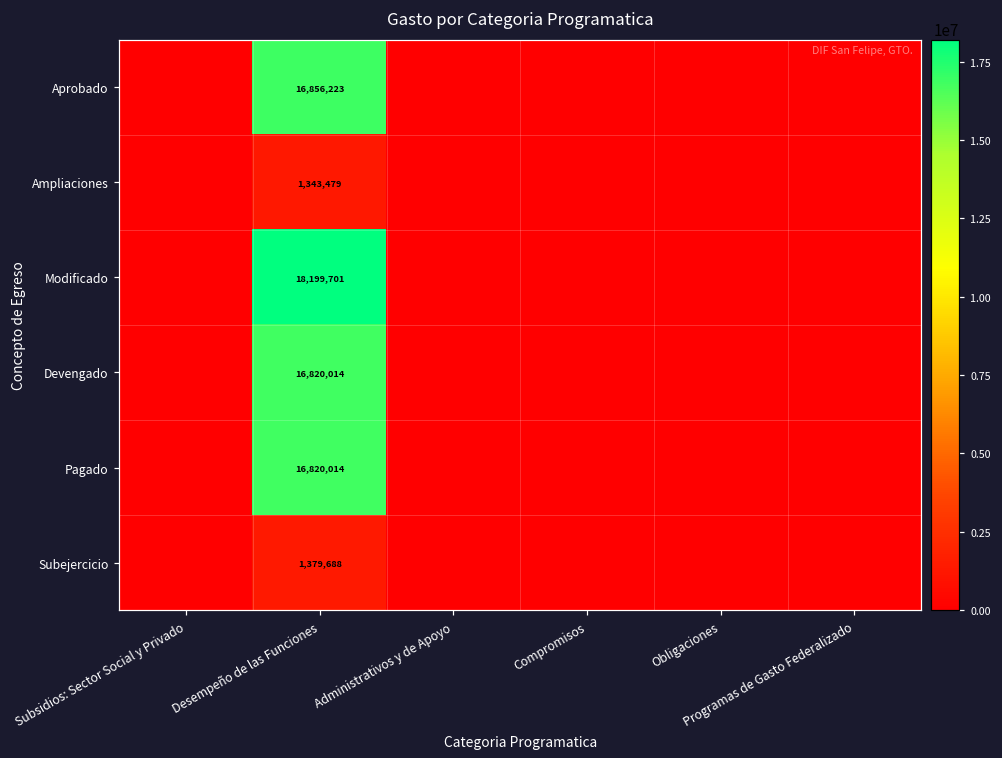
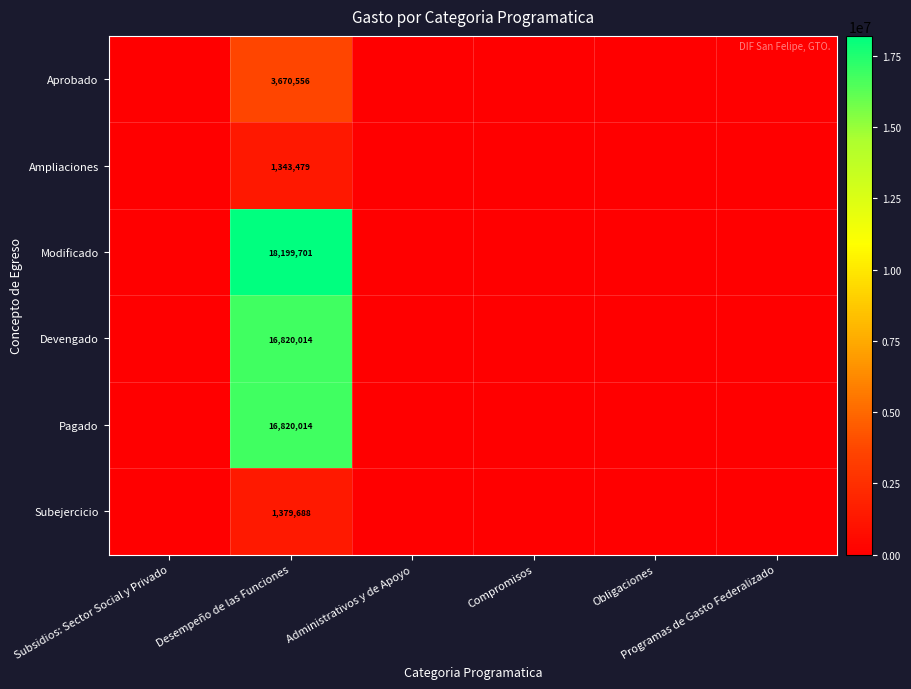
  {
    "Aprobado": {
-     "Desempeño de las Funciones": "16,856,223"
+     "Desempeño de las Funciones": "3,670,556"
    },
    "Ampliaciones": {
      "Desempeño de las Funciones": "1,343,479"
    },
    "Modificado": {
      "Desempeño de las Funciones": "18,199,701"
    },
    "Devengado": {
      "Desempeño de las Funciones": "16,820,014"
    },
    "Pagado": {
      "Desempeño de las Funciones": "16,820,014"
    },
    "Subejercicio": {
      "Desempeño de las Funciones": "1,379,688"
    }
  }
